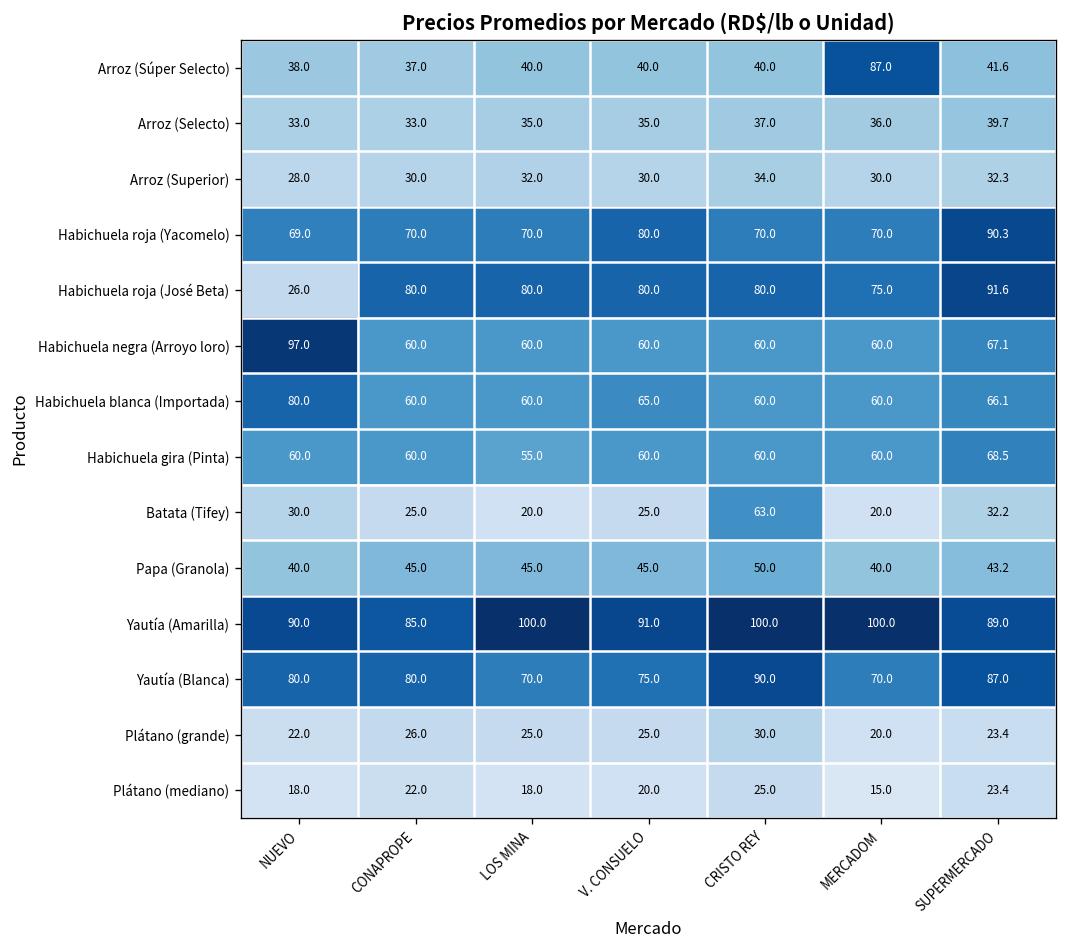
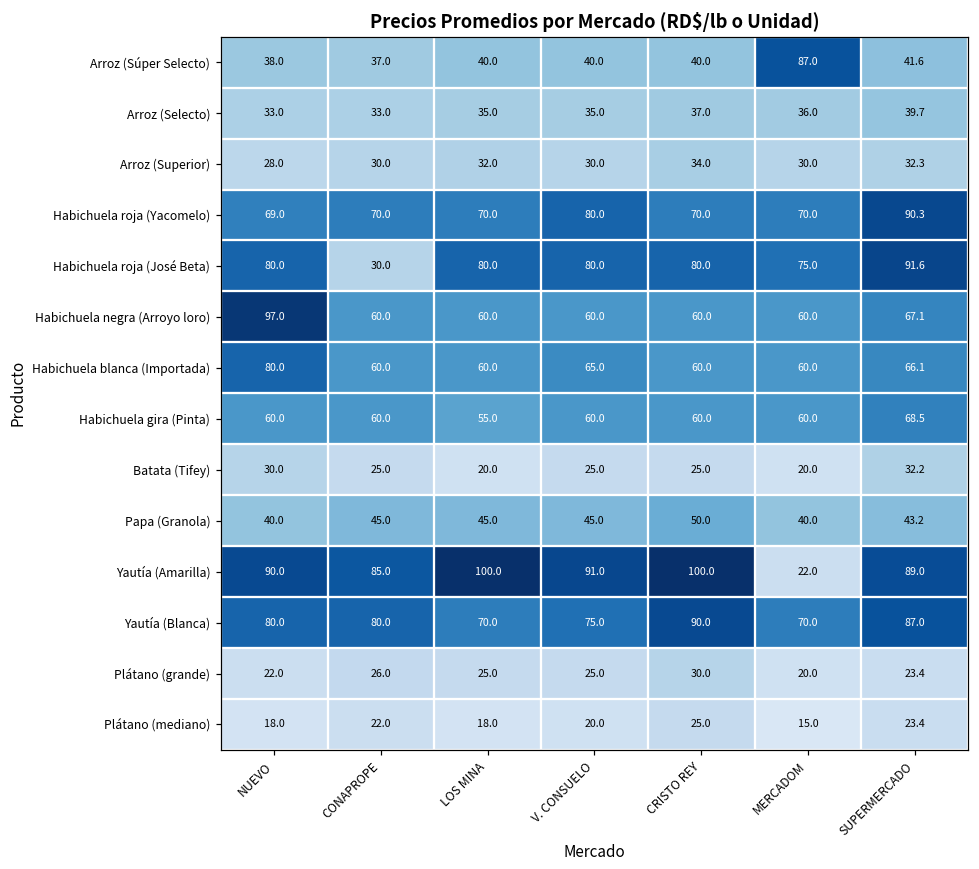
  {
    "Arroz (Súper Selecto)": {
      "NUEVO": 38.0,
      "CONAPROPE": 37.0,
      "LOS MINA": 40.0,
      "V. CONSUELO": 40.0,
      "CRISTO REY": 40.0,
      "MERCADOM": 87.0,
      "SUPERMERCADO": 41.6
    },
    "Arroz (Selecto)": {
      "NUEVO": 33.0,
      "CONAPROPE": 33.0,
      "LOS MINA": 35.0,
      "V. CONSUELO": 35.0,
      "CRISTO REY": 37.0,
      "MERCADOM": 36.0,
      "SUPERMERCADO": 39.7
    },
    "Arroz (Superior)": {
      "NUEVO": 28.0,
      "CONAPROPE": 30.0,
      "LOS MINA": 32.0,
      "V. CONSUELO": 30.0,
      "CRISTO REY": 34.0,
      "MERCADOM": 30.0,
      "SUPERMERCADO": 32.3
    },
    "Habichuela roja (Yacomelo)": {
      "NUEVO": 69.0,
      "CONAPROPE": 70.0,
      "LOS MINA": 70.0,
      "V. CONSUELO": 80.0,
      "CRISTO REY": 70.0,
      "MERCADOM": 70.0,
      "SUPERMERCADO": 90.3
    },
    "Habichuela roja (José Beta)": {
-     "NUEVO": 26.0,
-     "CONAPROPE": 80.0,
+     "NUEVO": 80.0,
+     "CONAPROPE": 30.0,
      "LOS MINA": 80.0,
      "V. CONSUELO": 80.0,
      "CRISTO REY": 80.0,
      "MERCADOM": 75.0,
      "SUPERMERCADO": 91.6
    },
    "Habichuela negra (Arroyo loro)": {
      "NUEVO": 97.0,
      "CONAPROPE": 60.0,
      "LOS MINA": 60.0,
      "V. CONSUELO": 60.0,
      "CRISTO REY": 60.0,
      "MERCADOM": 60.0,
      "SUPERMERCADO": 67.1
    },
    "Habichuela blanca (Importada)": {
      "NUEVO": 80.0,
      "CONAPROPE": 60.0,
      "LOS MINA": 60.0,
      "V. CONSUELO": 65.0,
      "CRISTO REY": 60.0,
      "MERCADOM": 60.0,
      "SUPERMERCADO": 66.1
    },
    "Habichuela gira (Pinta)": {
      "NUEVO": 60.0,
      "CONAPROPE": 60.0,
      "LOS MINA": 55.0,
      "V. CONSUELO": 60.0,
      "CRISTO REY": 60.0,
      "MERCADOM": 60.0,
      "SUPERMERCADO": 68.5
    },
    "Batata (Tifey)": {
      "NUEVO": 30.0,
      "CONAPROPE": 25.0,
      "LOS MINA": 20.0,
      "V. CONSUELO": 25.0,
-     "CRISTO REY": 63.0,
+     "CRISTO REY": 25.0,
      "MERCADOM": 20.0,
      "SUPERMERCADO": 32.2
    },
    "Papa (Granola)": {
      "NUEVO": 40.0,
      "CONAPROPE": 45.0,
      "LOS MINA": 45.0,
      "V. CONSUELO": 45.0,
      "CRISTO REY": 50.0,
      "MERCADOM": 40.0,
      "SUPERMERCADO": 43.2
    },
    "Yautía (Amarilla)": {
      "NUEVO": 90.0,
      "CONAPROPE": 85.0,
      "LOS MINA": 100.0,
      "V. CONSUELO": 91.0,
      "CRISTO REY": 100.0,
-     "MERCADOM": 100.0,
+     "MERCADOM": 22.0,
      "SUPERMERCADO": 89.0
    },
    "Yautía (Blanca)": {
      "NUEVO": 80.0,
      "CONAPROPE": 80.0,
      "LOS MINA": 70.0,
      "V. CONSUELO": 75.0,
      "CRISTO REY": 90.0,
      "MERCADOM": 70.0,
      "SUPERMERCADO": 87.0
    },
    "Plátano (grande)": {
      "NUEVO": 22.0,
      "CONAPROPE": 26.0,
      "LOS MINA": 25.0,
      "V. CONSUELO": 25.0,
      "CRISTO REY": 30.0,
      "MERCADOM": 20.0,
      "SUPERMERCADO": 23.4
    },
    "Plátano (mediano)": {
      "NUEVO": 18.0,
      "CONAPROPE": 22.0,
      "LOS MINA": 18.0,
      "V. CONSUELO": 20.0,
      "CRISTO REY": 25.0,
      "MERCADOM": 15.0,
      "SUPERMERCADO": 23.4
    }
  }
